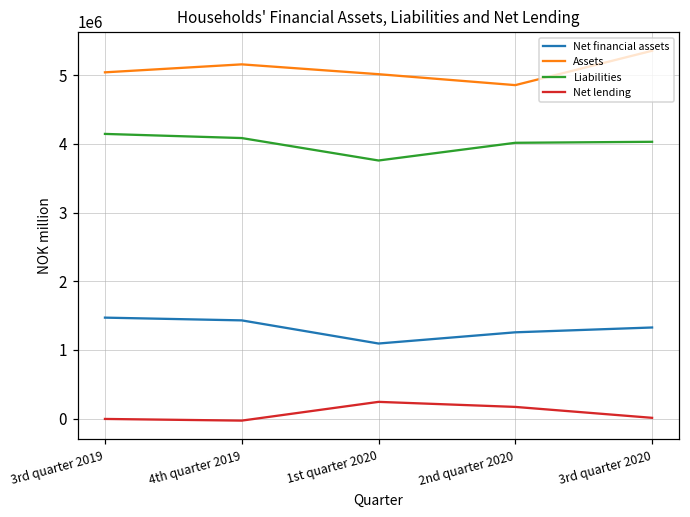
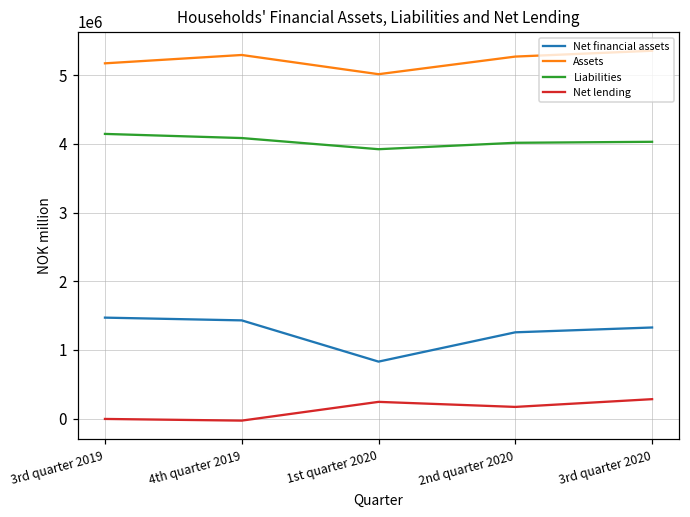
  {
    "Net financial assets": {
      "3rd quarter 2019": 1500000,
      "4th quarter 2019": 1400000,
-     "1st quarter 2020": 1100000,
+     "1st quarter 2020": 800000,
      "2nd quarter 2020": 1300000,
      "3rd quarter 2020": 1300000
    },
    "Assets": {
-     "3rd quarter 2019": 5000000,
-     "4th quarter 2019": 5200000,
+     "3rd quarter 2019": 5200000,
+     "4th quarter 2019": 5300000,
      "1st quarter 2020": 5000000,
-     "2nd quarter 2020": 4900000
+     "2nd quarter 2020": 5300000
    },
    "Liabilities": {
      "3rd quarter 2019": 4100000,
      "4th quarter 2019": 4100000,
-     "1st quarter 2020": 3800000,
+     "1st quarter 2020": 3900000,
      "2nd quarter 2020": 4000000,
      "3rd quarter 2020": 4000000
    },
    "Net lending": {
      "3rd quarter 2019": 0,
      "4th quarter 2019": 0,
      "1st quarter 2020": 200000,
      "2nd quarter 2020": 200000,
-     "3rd quarter 2020": 0
+     "3rd quarter 2020": 300000
    }
  }
